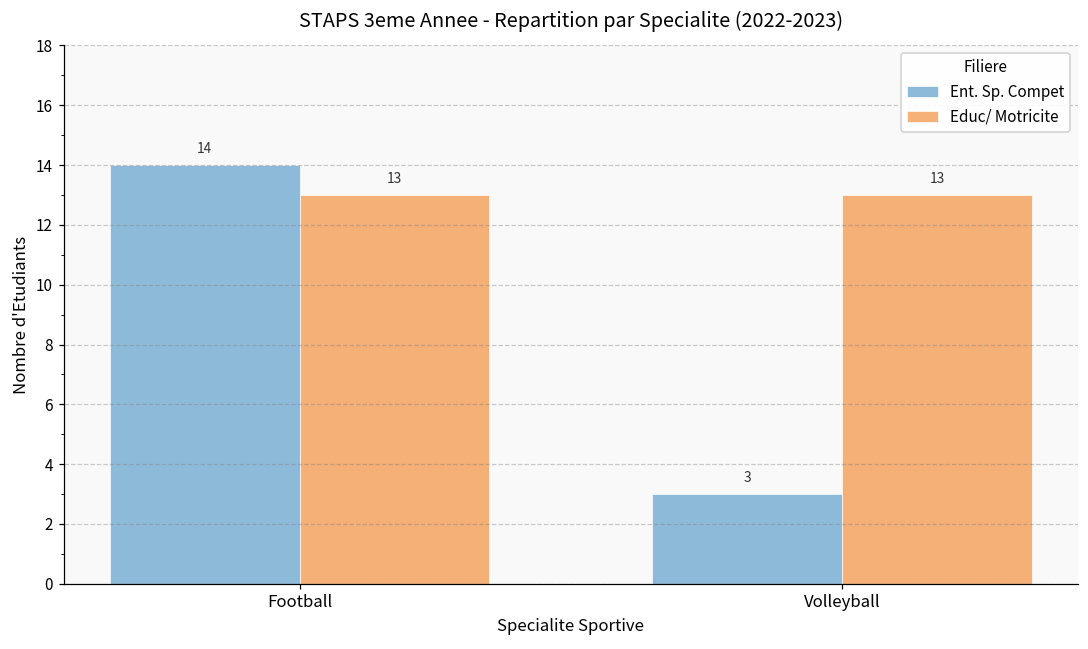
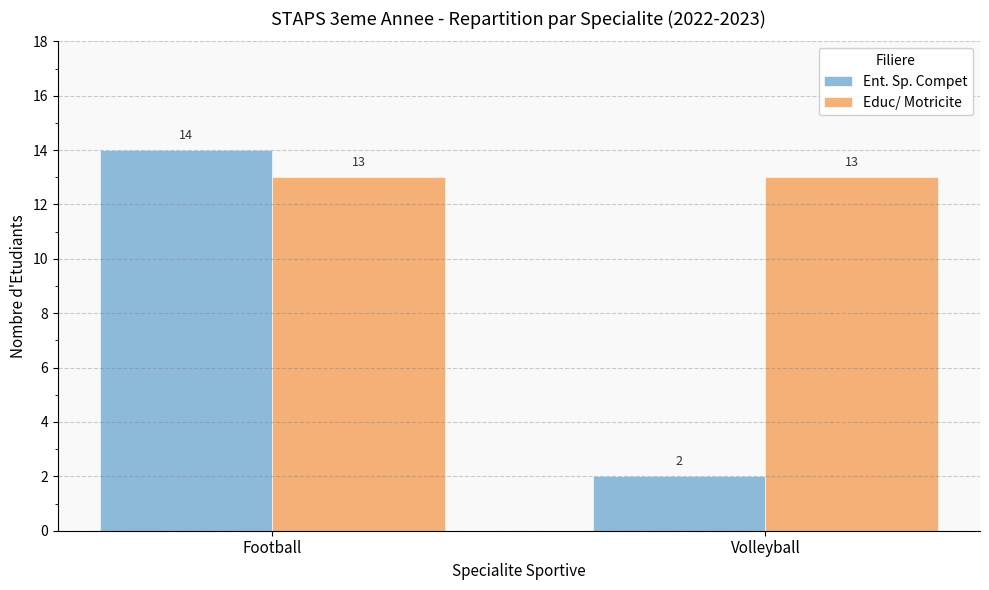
  {
    "Ent. Sp. Compet": {
      "Football": 14,
-     "Volleyball": 3
+     "Volleyball": 2
    },
    "Educ/ Motricite": {
      "Football": 13,
      "Volleyball": 13
    }
  }
